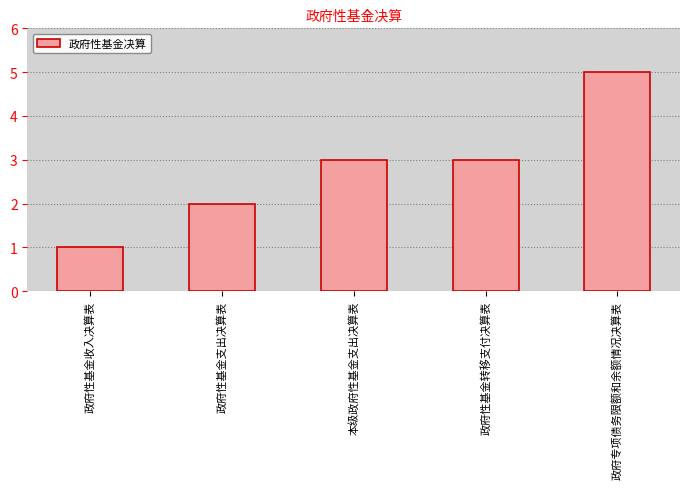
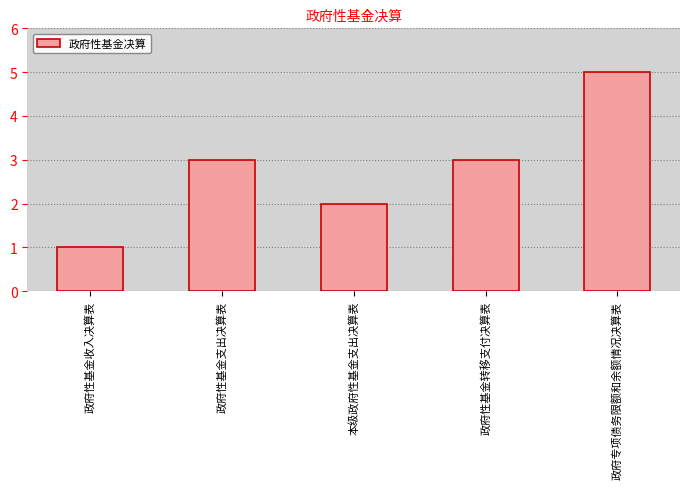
  {
    "政府性基金收入决算表": 1,
-   "政府性基金支出决算表": 2,
-   "本级政府性基金支出决算表": 3,
+   "政府性基金支出决算表": 3,
+   "本级政府性基金支出决算表": 2,
    "政府性基金转移支付决算表": 3,
    "政府专项债务限额和余额情况决算表": 5
  }
